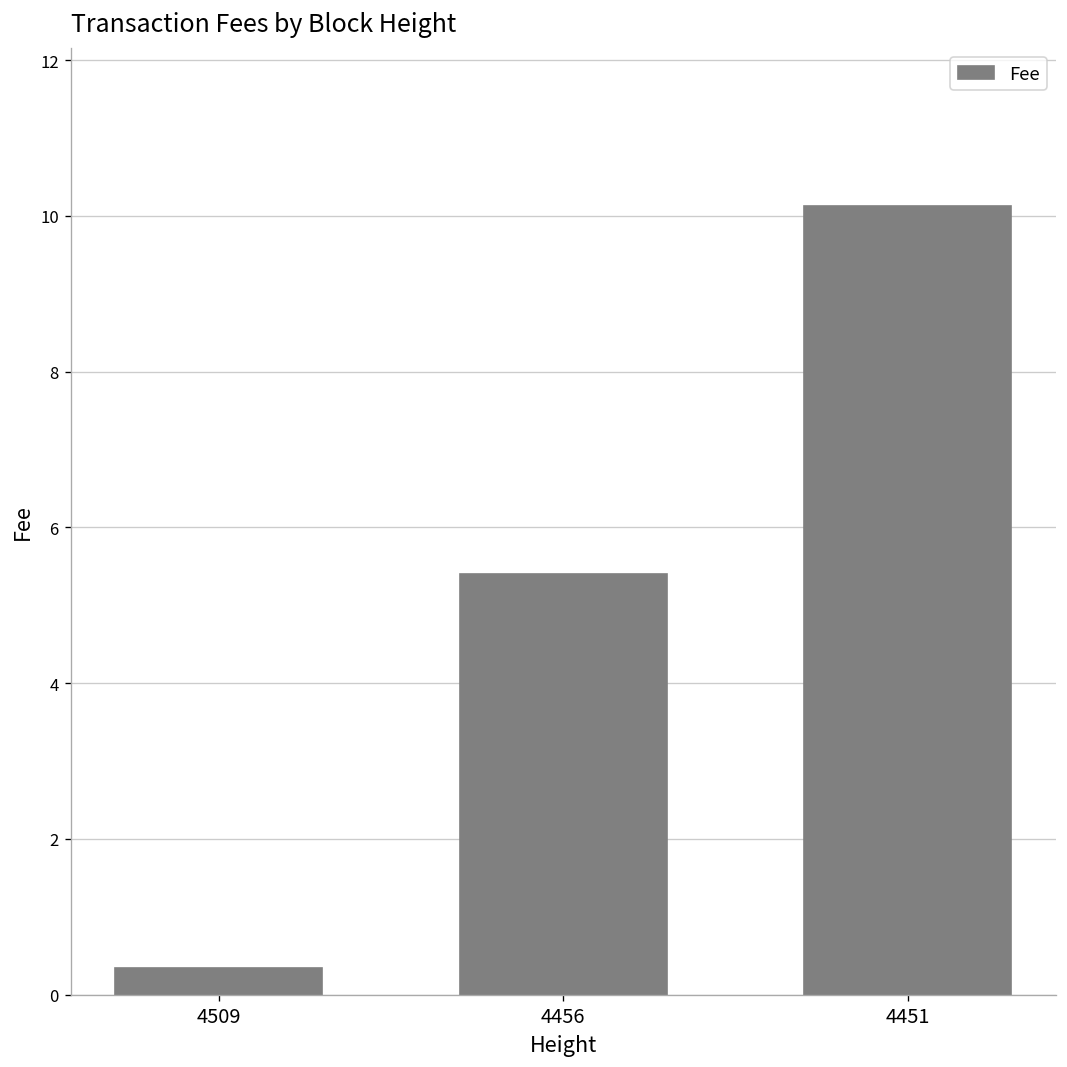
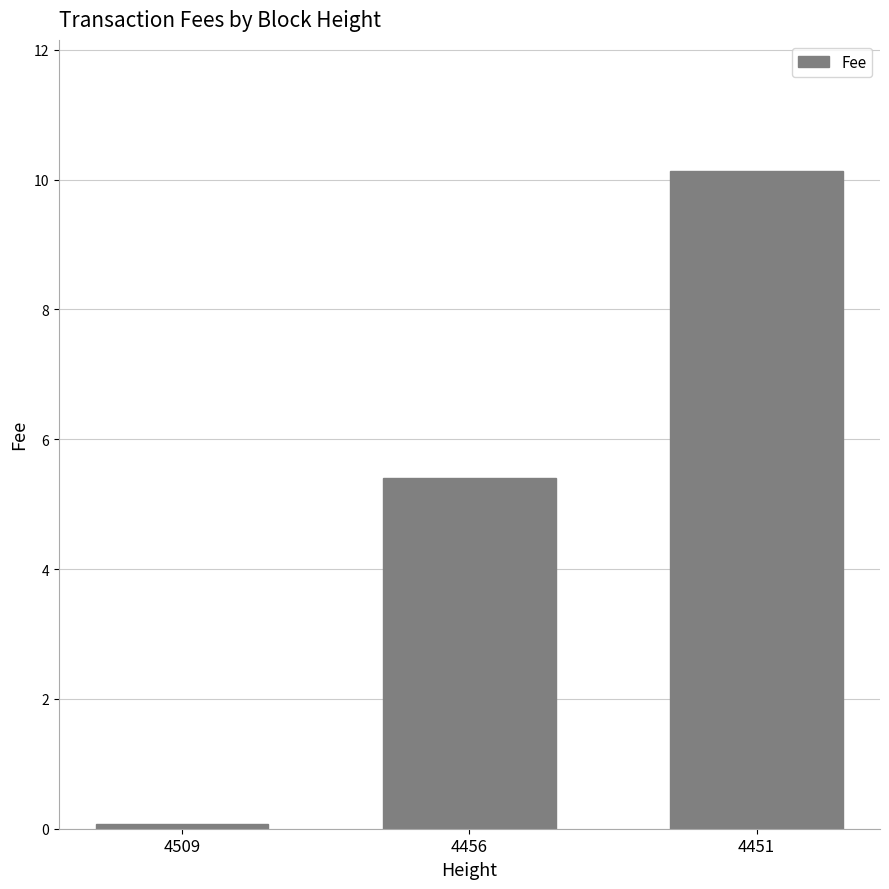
  {
-   "4509": 0.3,
+   "4509": 0.1,
    "4456": 5.4,
    "4451": 10.1
  }
